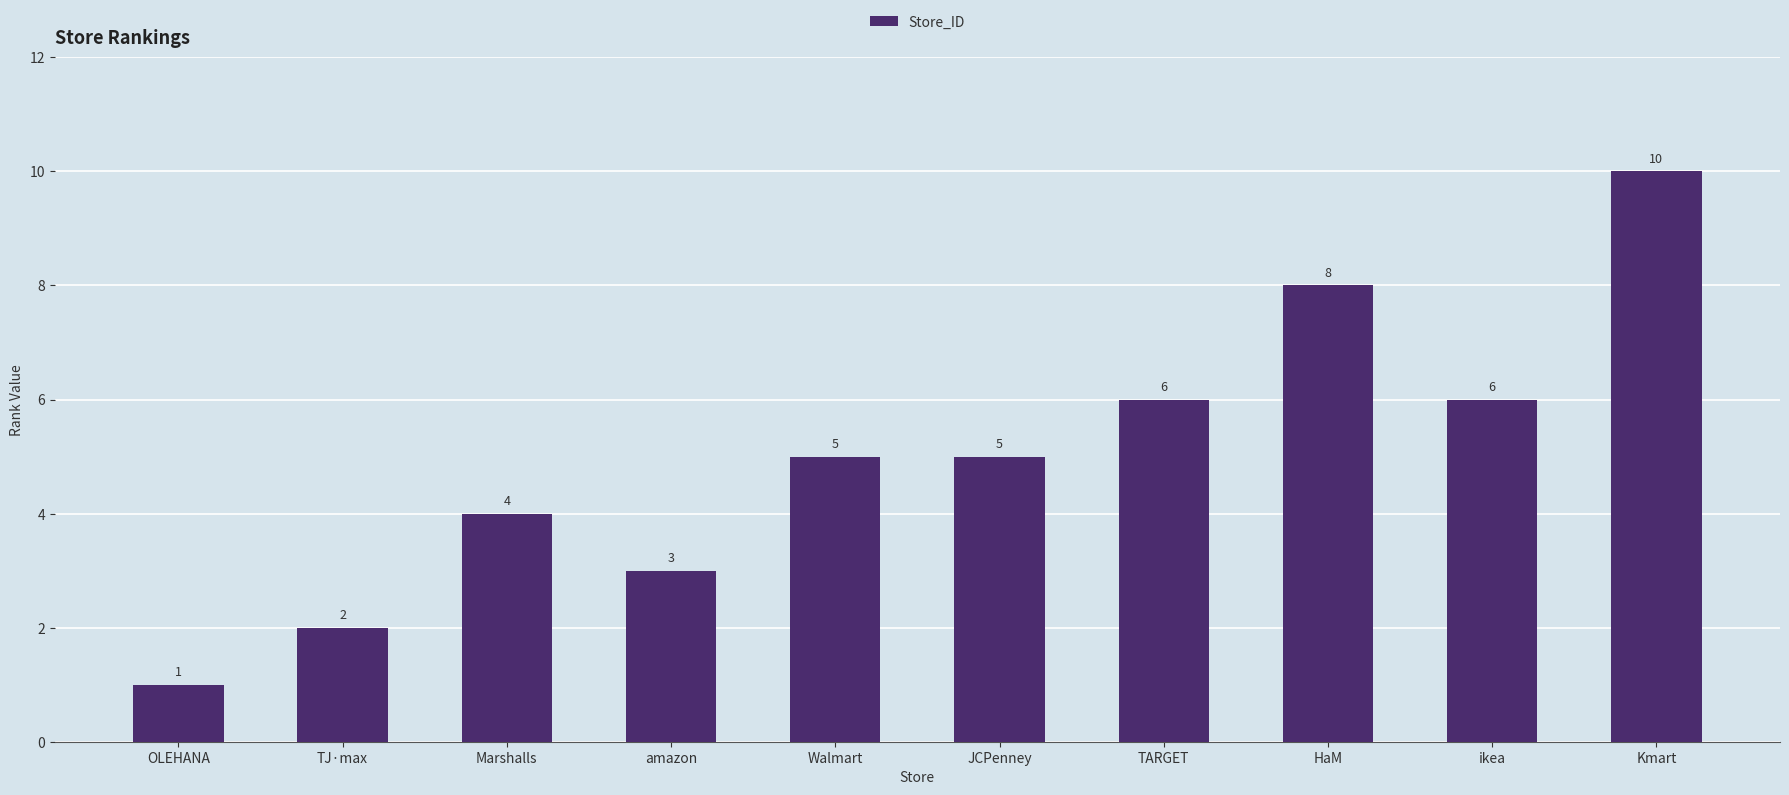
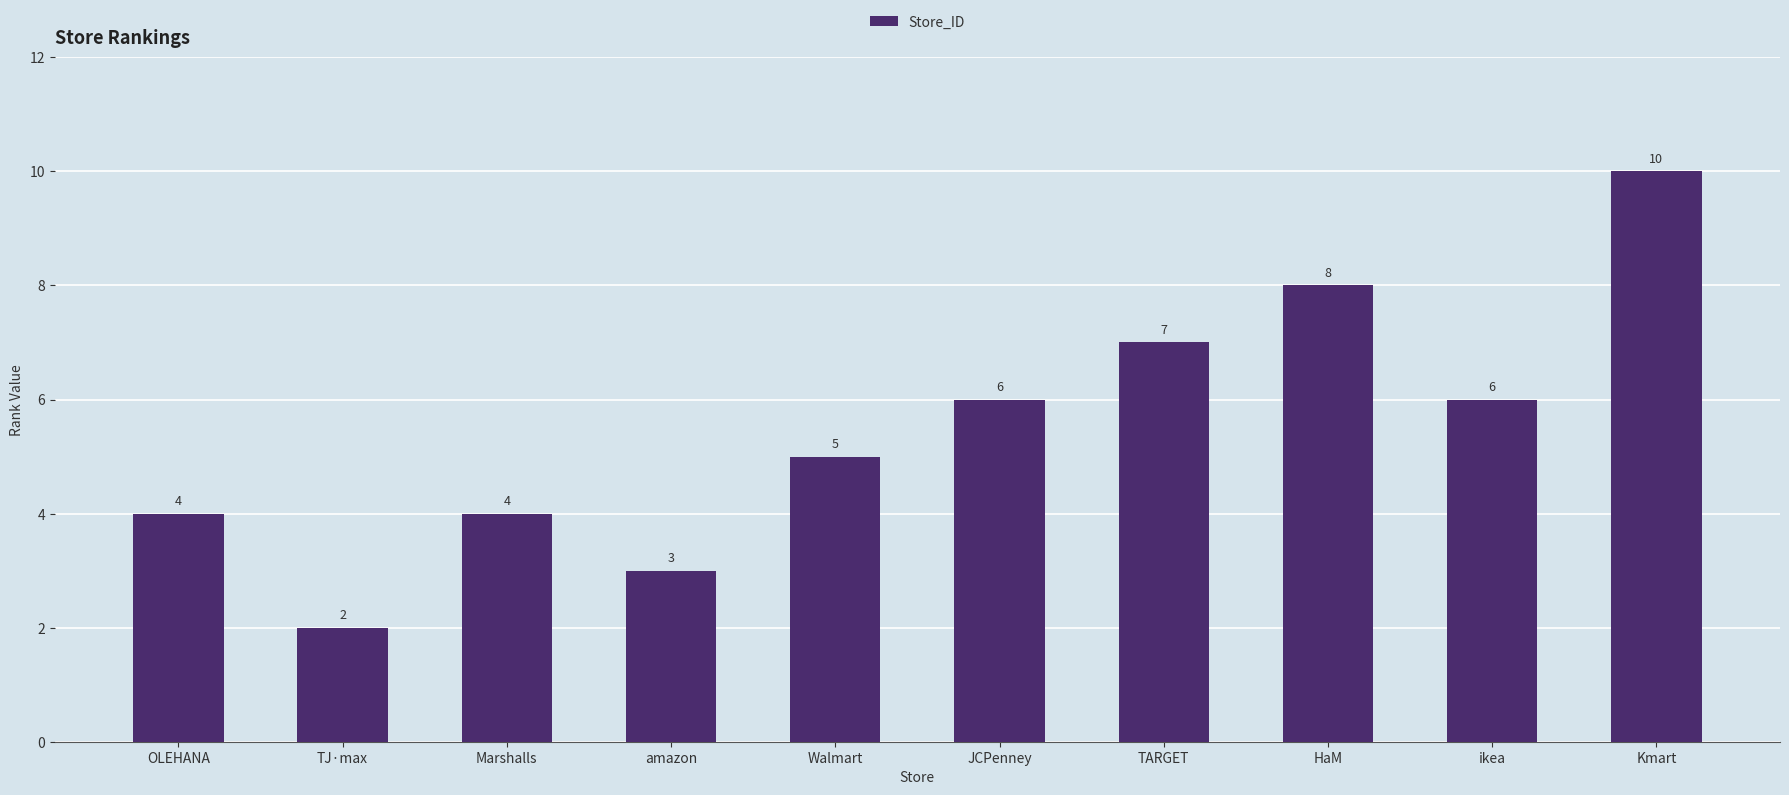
  {
-   "OLEHANA": 1,
+   "OLEHANA": 4,
    "TJ·max": 2,
    "Marshalls": 4,
    "amazon": 3,
    "Walmart": 5,
-   "JCPenney": 5,
-   "TARGET": 6,
+   "JCPenney": 6,
+   "TARGET": 7,
    "HaM": 8,
    "ikea": 6,
    "Kmart": 10
  }
